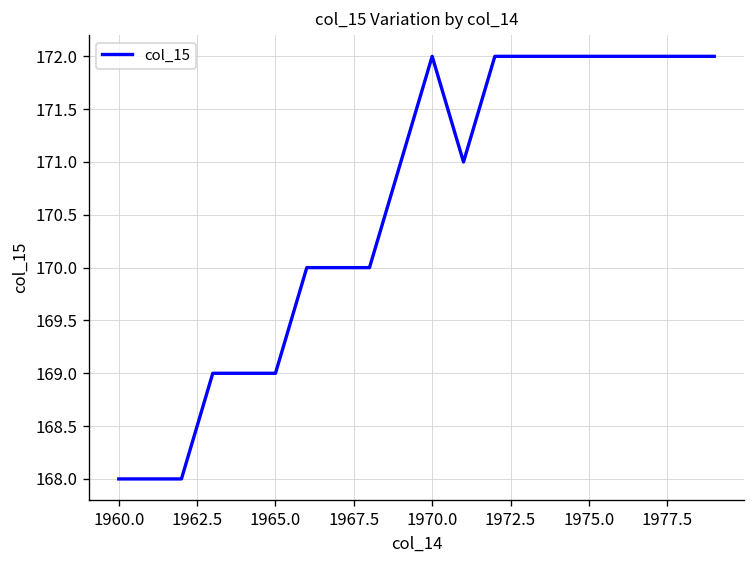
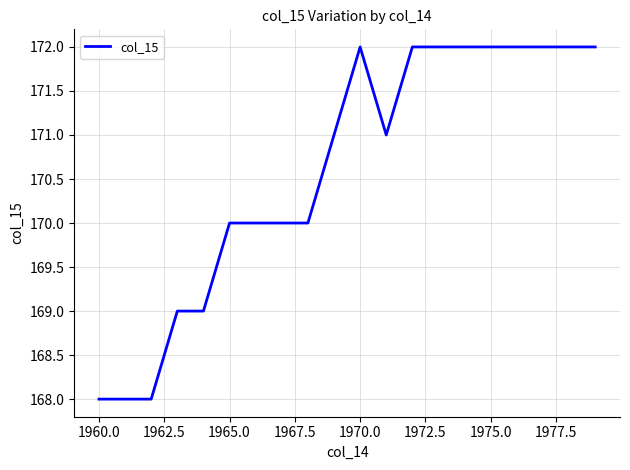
  {
    "1960.0": 168,
-   "1965.0": 169,
+   "1965.0": 170,
    "1970.0": 172,
    "1975.0": 172
  }
